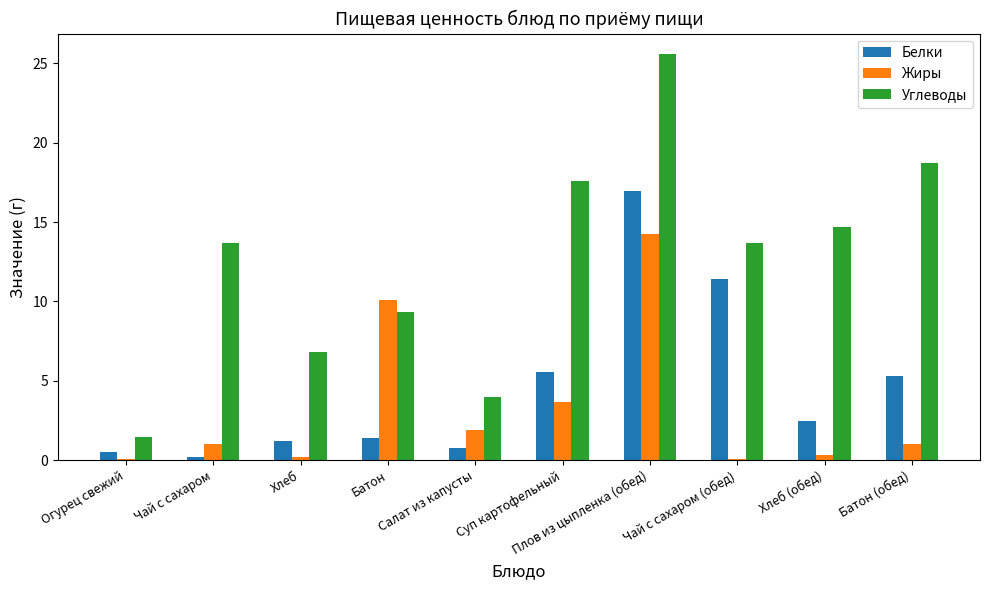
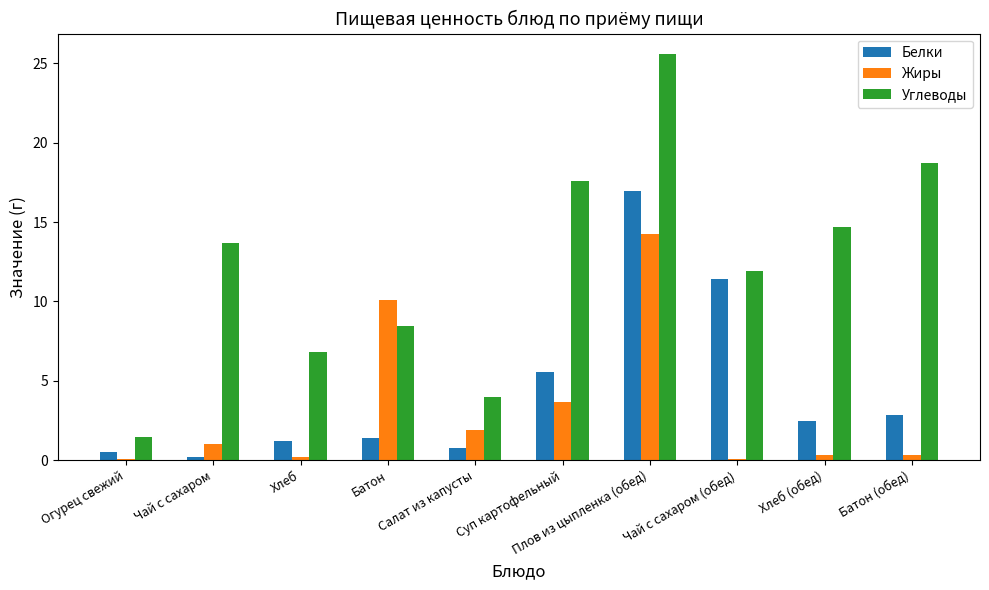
  {
    "Белки": {
      "Огурец свежий": 0.5,
      "Чай с сахаром": 0.2,
      "Хлеб": 1.2,
      "Батон": 1.4,
      "Салат из капусты": 0.8,
      "Суп картофельный": 5.6,
      "Плов из цыпленка (обед)": 16.9,
      "Чай с сахаром (обед)": 11.4,
      "Хлеб (обед)": 2.5,
-     "Батон (обед)": 5.3
+     "Батон (обед)": 2.8
    },
    "Жиры": {
      "Чай с сахаром": 1.0,
      "Хлеб": 0.2,
      "Батон": 10.1,
      "Салат из капусты": 1.9,
      "Суп картофельный": 3.7,
      "Плов из цыпленка (обед)": 14.2,
      "Хлеб (обед)": 0.3,
-     "Батон (обед)": 1.0
+     "Батон (обед)": 0.3
    },
    "Углеводы": {
      "Огурец свежий": 1.5,
      "Чай с сахаром": 13.7,
      "Хлеб": 6.8,
-     "Батон": 9.4,
+     "Батон": 8.4,
      "Салат из капусты": 4.0,
      "Суп картофельный": 17.6,
      "Плов из цыпленка (обед)": 25.6,
-     "Чай с сахаром (обед)": 13.7,
+     "Чай с сахаром (обед)": 11.9,
      "Хлеб (обед)": 14.7,
      "Батон (обед)": 18.7
    }
  }
